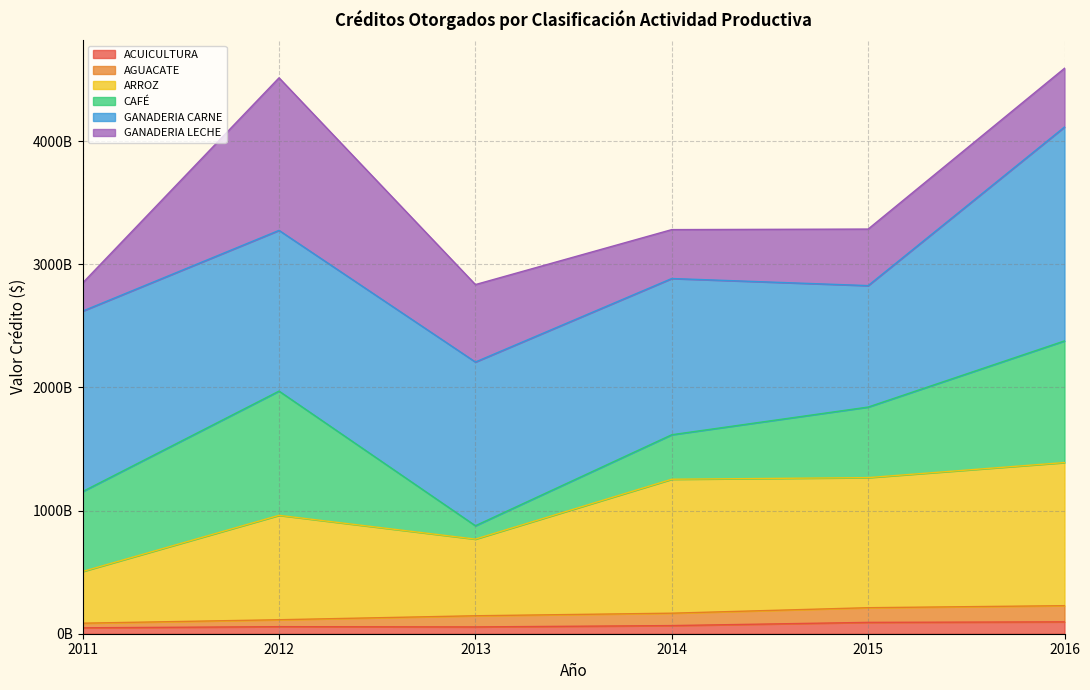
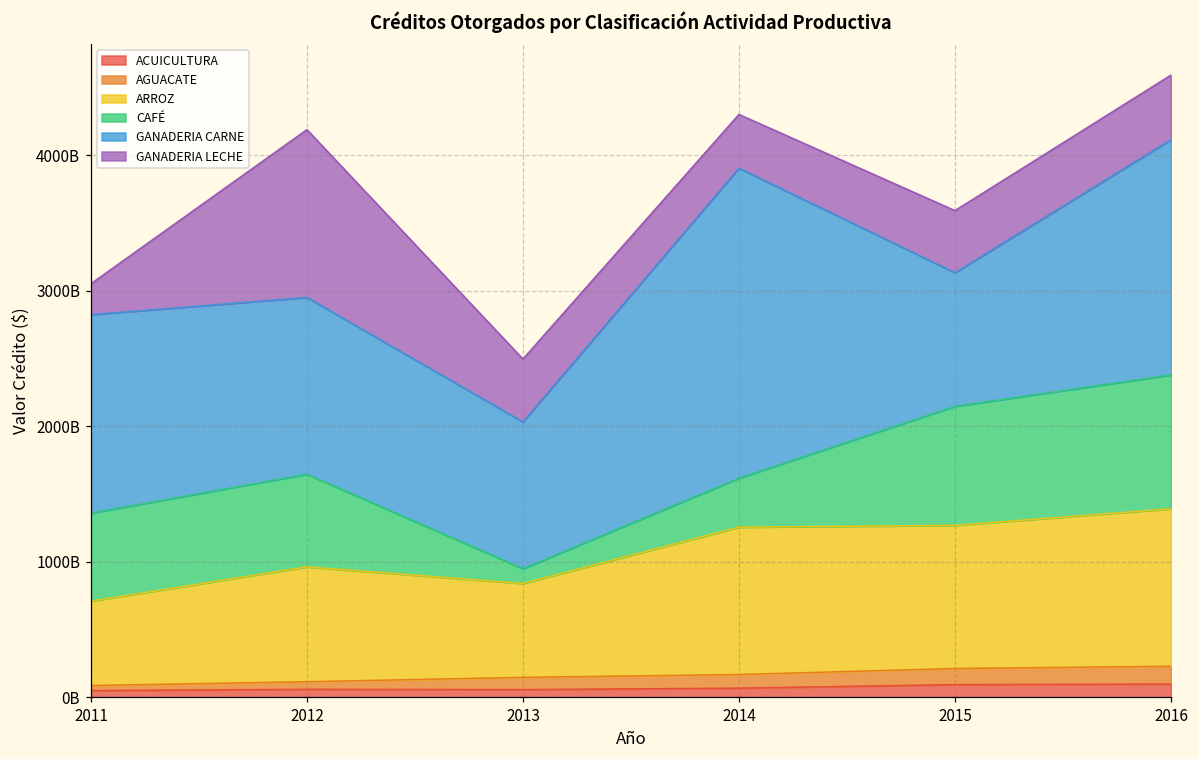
  {
    "ARROZ": {
-     "2011": 420000000000,
+     "2011": 620000000000,
      "2012": 850000000000,
-     "2013": 620000000000,
+     "2013": 690000000000,
      "2014": 1090000000000,
      "2015": 1060000000000,
      "2016": 1160000000000
    },
    "CAFÉ": {
      "2011": 650000000000,
-     "2012": 1010000000000,
+     "2012": 680000000000,
      "2013": 110000000000,
      "2014": 360000000000,
-     "2015": 570000000000,
+     "2015": 880000000000,
      "2016": 990000000000
    },
    "GANADERIA CARNE": {
      "2011": 1470000000000,
      "2012": 1310000000000,
-     "2013": 1330000000000,
-     "2014": 1270000000000,
+     "2013": 1080000000000,
+     "2014": 2290000000000,
      "2015": 990000000000,
      "2016": 1740000000000
    },
    "GANADERIA LECHE": {
      "2011": 230000000000,
      "2012": 1240000000000,
-     "2013": 630000000000,
+     "2013": 460000000000,
      "2014": 400000000000,
      "2015": 460000000000,
      "2016": 480000000000
    }
  }
